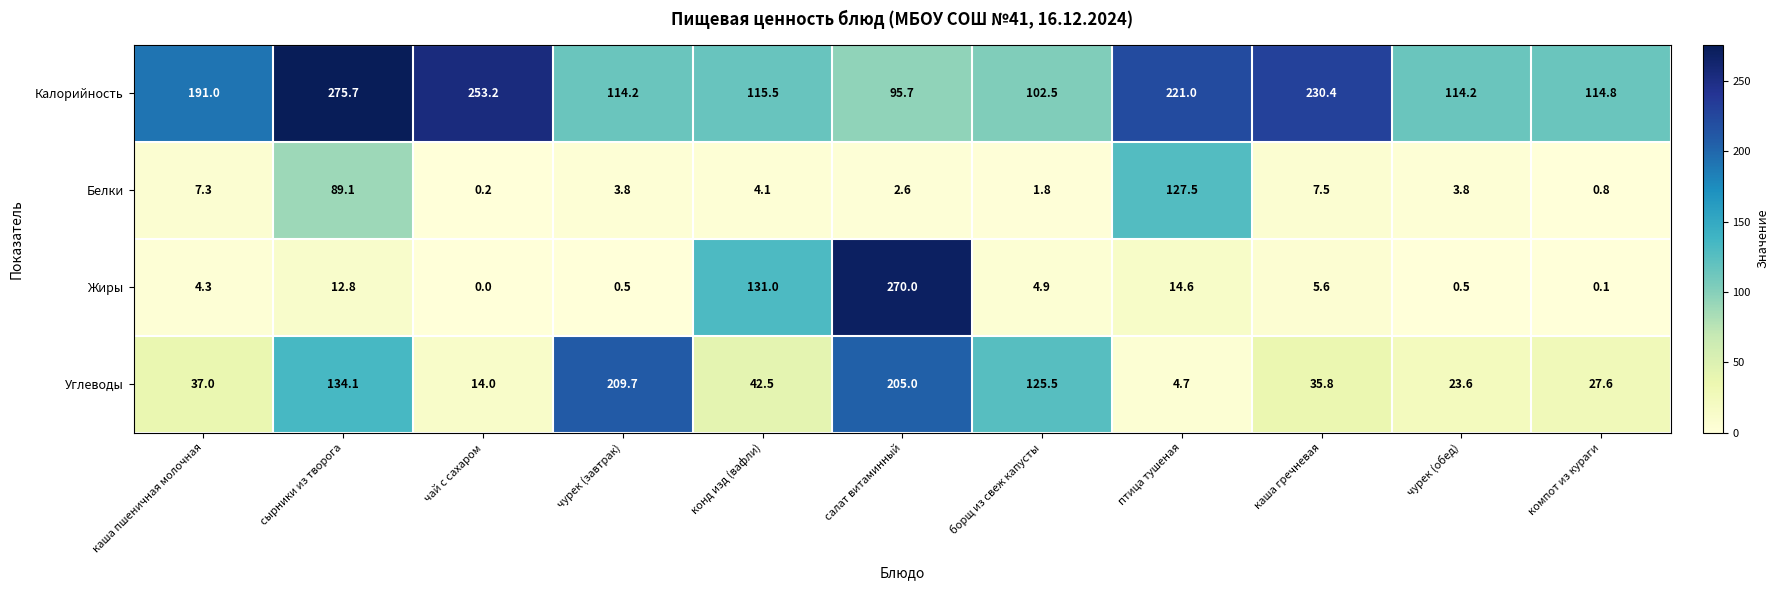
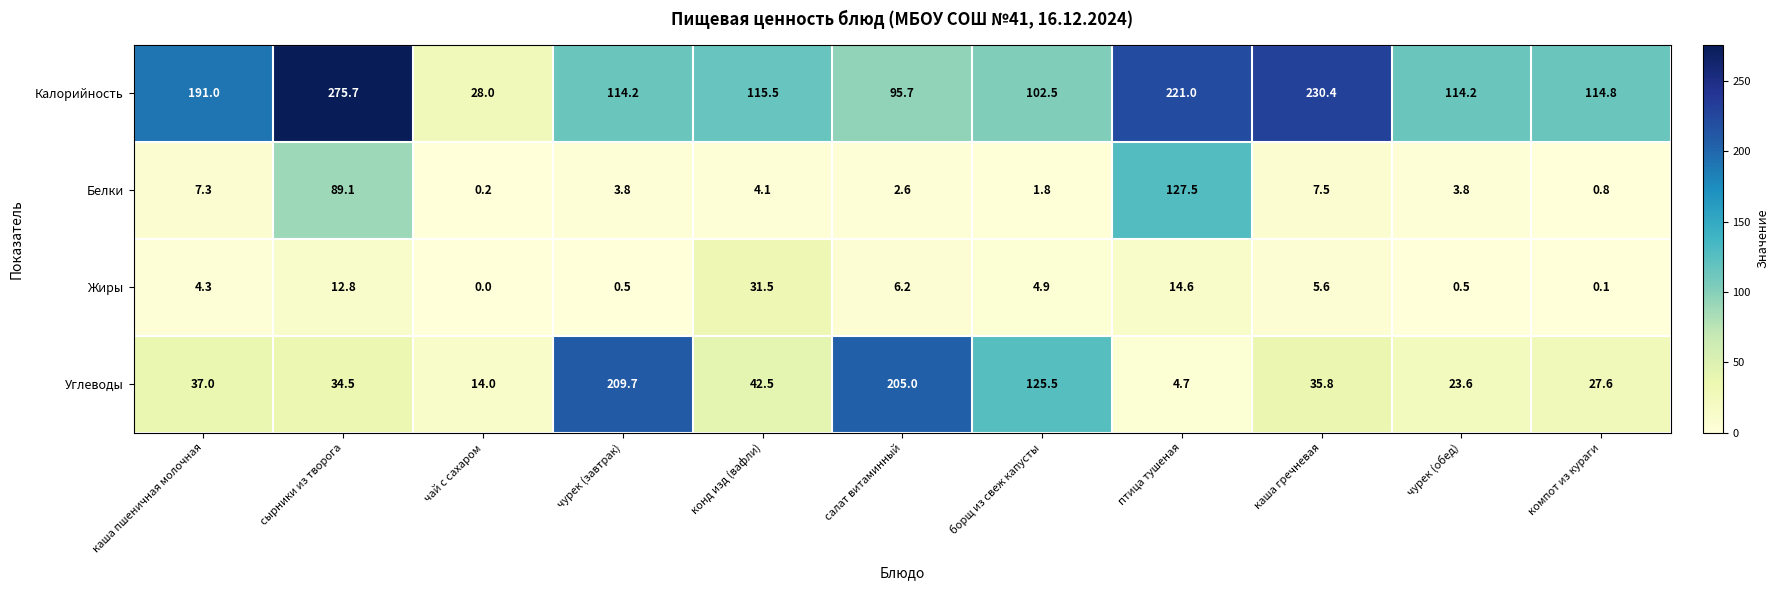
  {
    "Калорийность": {
      "каша пшеничная молочная": 191.0,
      "сырники из творога": 275.7,
-     "чай с сахаром": 253.2,
+     "чай с сахаром": 28.0,
      "чурек (завтрак)": 114.2,
      "конд изд (вафли)": 115.5,
      "салат витаминный": 95.7,
      "борщ из свеж капусты": 102.5,
      "птица тушеная": 221.0,
      "каша гречневая": 230.4,
      "чурек (обед)": 114.2,
      "компот из кураги": 114.8
    },
    "Белки": {
      "каша пшеничная молочная": 7.3,
      "сырники из творога": 89.1,
      "чай с сахаром": 0.2,
      "чурек (завтрак)": 3.8,
      "конд изд (вафли)": 4.1,
      "салат витаминный": 2.6,
      "борщ из свеж капусты": 1.8,
      "птица тушеная": 127.5,
      "каша гречневая": 7.5,
      "чурек (обед)": 3.8,
      "компот из кураги": 0.8
    },
    "Жиры": {
      "каша пшеничная молочная": 4.3,
      "сырники из творога": 12.8,
      "чай с сахаром": 0.0,
      "чурек (завтрак)": 0.5,
-     "конд изд (вафли)": 131.0,
-     "салат витаминный": 270.0,
+     "конд изд (вафли)": 31.5,
+     "салат витаминный": 6.2,
      "борщ из свеж капусты": 4.9,
      "птица тушеная": 14.6,
      "каша гречневая": 5.6,
      "чурек (обед)": 0.5,
      "компот из кураги": 0.1
    },
    "Углеводы": {
      "каша пшеничная молочная": 37.0,
-     "сырники из творога": 134.1,
+     "сырники из творога": 34.5,
      "чай с сахаром": 14.0,
      "чурек (завтрак)": 209.7,
      "конд изд (вафли)": 42.5,
      "салат витаминный": 205.0,
      "борщ из свеж капусты": 125.5,
      "птица тушеная": 4.7,
      "каша гречневая": 35.8,
      "чурек (обед)": 23.6,
      "компот из кураги": 27.6
    }
  }
